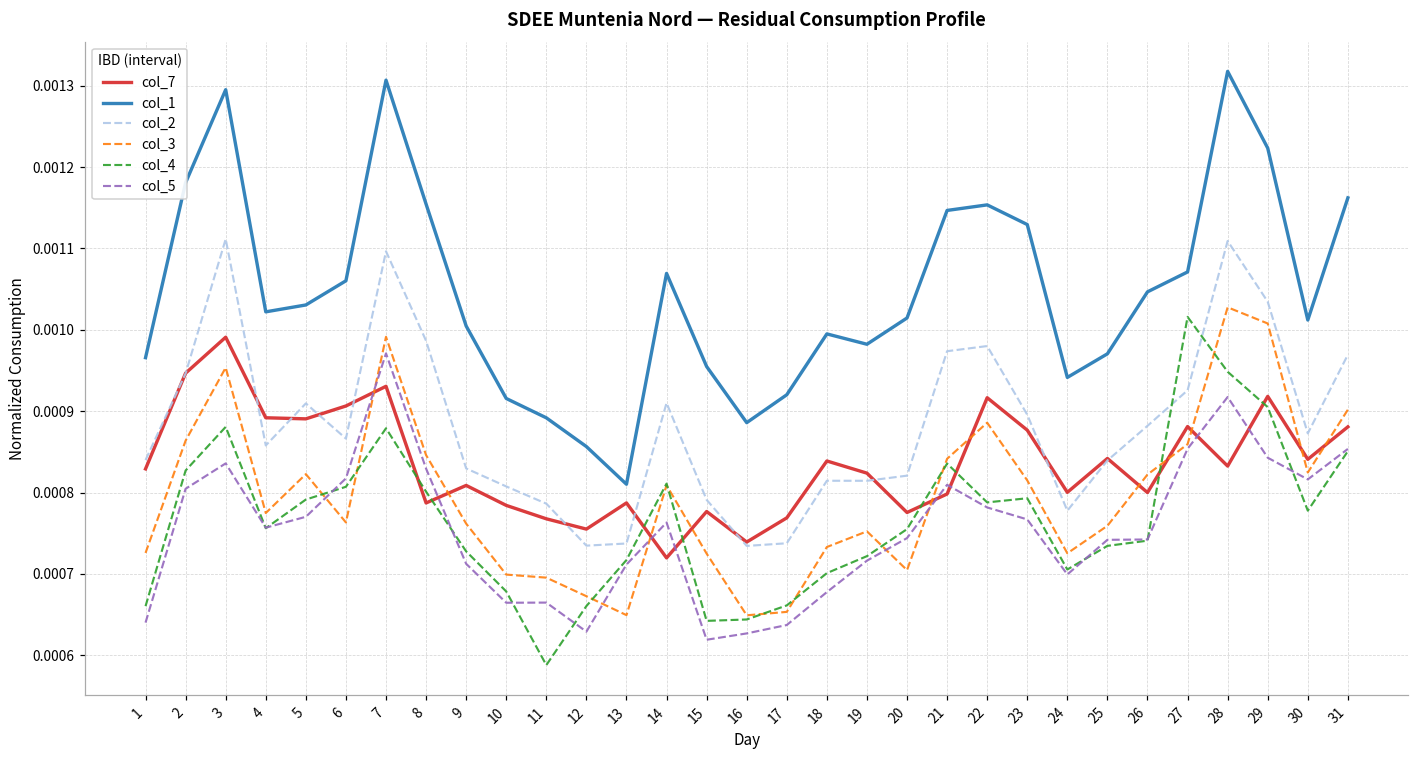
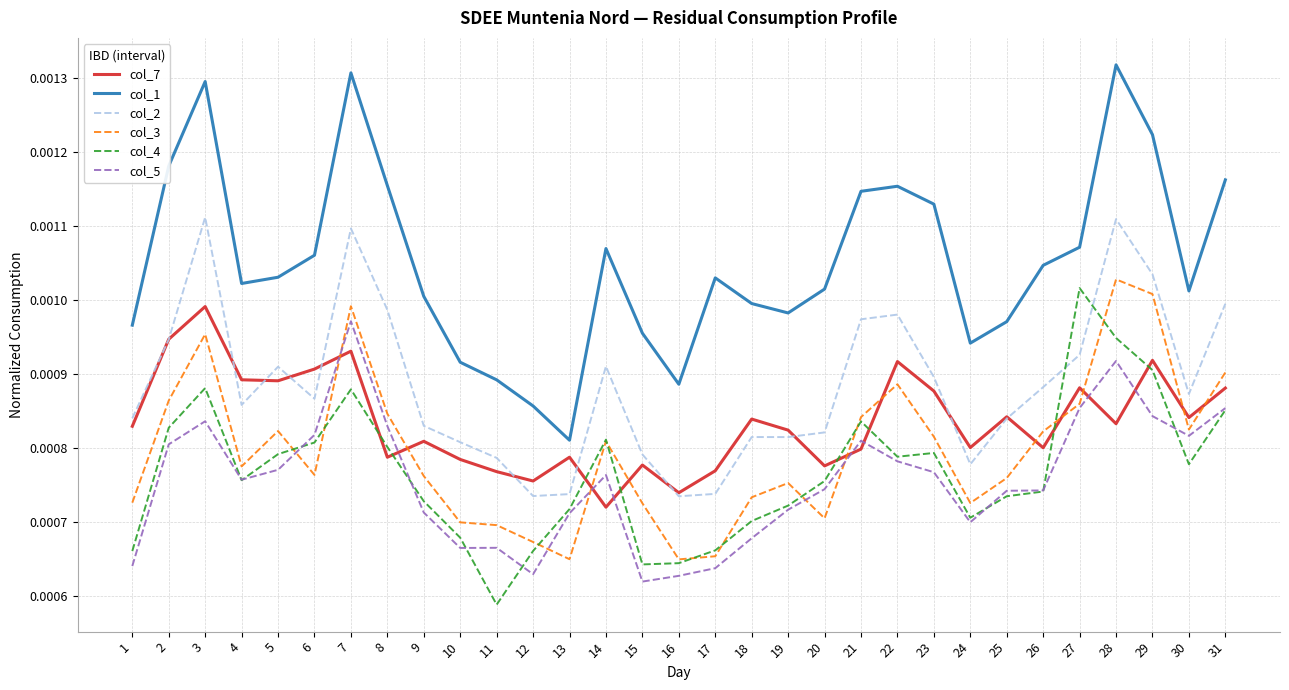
  {
    "col_7": {
      "1": 0.00083,
      "3": 0.00099,
      "4": 0.00089,
      "5": 0.00089,
      "6": 0.00091,
      "7": 0.00093,
      "8": 0.00079,
      "9": 0.00081,
      "10": 0.00078,
      "11": 0.00077,
      "12": 0.00076,
      "13": 0.00079,
      "14": 0.00072,
      "15": 0.00078,
      "16": 0.00074,
      "17": 0.00077,
      "18": 0.00084,
      "19": 0.00082,
      "20": 0.00078,
      "21": 0.00080,
      "22": 0.00092,
      "23": 0.00088,
      "24": 0.00080,
      "26": 0.00080,
      "27": 0.00088,
      "28": 0.00083,
      "29": 0.00092,
      "30": 0.00084,
      "31": 0.00088
    },
    "col_1": {
      "1": 0.00097,
      "3": 0.00130,
      "4": 0.00102,
      "5": 0.00103,
      "6": 0.00106,
      "7": 0.00131,
      "8": 0.00115,
      "9": 0.00100,
      "10": 0.00092,
      "11": 0.00089,
      "12": 0.00086,
      "13": 0.00081,
      "14": 0.00107,
      "15": 0.00095,
      "16": 0.00089,
-     "17": 0.00092,
+     "17": 0.00103,
      "18": 0.00099,
      "19": 0.00098,
      "20": 0.00101,
      "21": 0.00115,
      "22": 0.00115,
      "23": 0.00113,
      "24": 0.00094,
      "25": 0.00097,
      "26": 0.00105,
      "27": 0.00107,
      "28": 0.00132,
      "29": 0.00122,
      "30": 0.00101,
      "31": 0.00116
    },
    "col_2": {
      "1": 0.00084,
      "3": 0.00111,
      "4": 0.00086,
      "5": 0.00091,
      "6": 0.00087,
      "7": 0.00110,
      "8": 0.00099,
      "9": 0.00083,
      "10": 0.00081,
      "11": 0.00079,
      "12": 0.00073,
      "13": 0.00074,
      "14": 0.00091,
      "15": 0.00079,
      "16": 0.00073,
      "17": 0.00074,
      "18": 0.00081,
      "19": 0.00081,
      "20": 0.00082,
      "21": 0.00097,
      "22": 0.00098,
      "23": 0.00090,
      "24": 0.00078,
      "26": 0.00088,
      "27": 0.00093,
      "28": 0.00111,
      "29": 0.00103,
      "30": 0.00087,
-     "31": 0.00097
+     "31": 0.00099
    },
    "col_3": {
      "1": 0.00073,
      "2": 0.00086,
      "3": 0.00095,
      "4": 0.00077,
      "5": 0.00082,
      "6": 0.00076,
      "7": 0.00099,
      "8": 0.00085,
      "9": 0.00076,
      "10": 0.00070,
      "11": 0.00070,
      "12": 0.00067,
      "13": 0.00065,
      "15": 0.00072,
      "16": 0.00065,
      "17": 0.00065,
      "18": 0.00073,
      "19": 0.00075,
      "20": 0.00070,
      "21": 0.00084,
      "22": 0.00089,
      "23": 0.00081,
      "24": 0.00073,
      "25": 0.00076,
      "26": 0.00082,
      "27": 0.00086,
      "28": 0.00103,
      "29": 0.00101,
      "30": 0.00082,
      "31": 0.00090
    },
    "col_4": {
      "1": 0.00066,
      "2": 0.00083,
      "3": 0.00088,
      "5": 0.00079,
      "6": 0.00081,
      "7": 0.00088,
      "8": 0.00080,
      "9": 0.00073,
      "10": 0.00068,
      "11": 0.00059,
      "12": 0.00066,
      "13": 0.00072,
      "15": 0.00064,
      "16": 0.00064,
      "17": 0.00066,
      "18": 0.00070,
      "19": 0.00072,
      "20": 0.00076,
      "21": 0.00084,
      "22": 0.00079,
      "23": 0.00079,
      "24": 0.00071,
      "25": 0.00073,
      "27": 0.00102,
      "28": 0.00095,
      "29": 0.00091,
      "30": 0.00078
    },
    "col_5": {
      "1": 0.00064,
      "2": 0.00080,
      "3": 0.00084,
      "5": 0.00077,
      "6": 0.00082,
      "7": 0.00097,
      "8": 0.00083,
      "9": 0.00071,
      "10": 0.00066,
      "11": 0.00066,
      "12": 0.00063,
      "13": 0.00071,
      "14": 0.00076,
      "15": 0.00062,
      "16": 0.00063,
      "17": 0.00064,
      "18": 0.00068,
      "19": 0.00072,
      "20": 0.00074,
      "21": 0.00081,
      "22": 0.00078,
      "23": 0.00077,
      "24": 0.00070,
      "25": 0.00074,
      "27": 0.00085,
      "28": 0.00092,
      "29": 0.00084,
      "30": 0.00082
    }
  }
